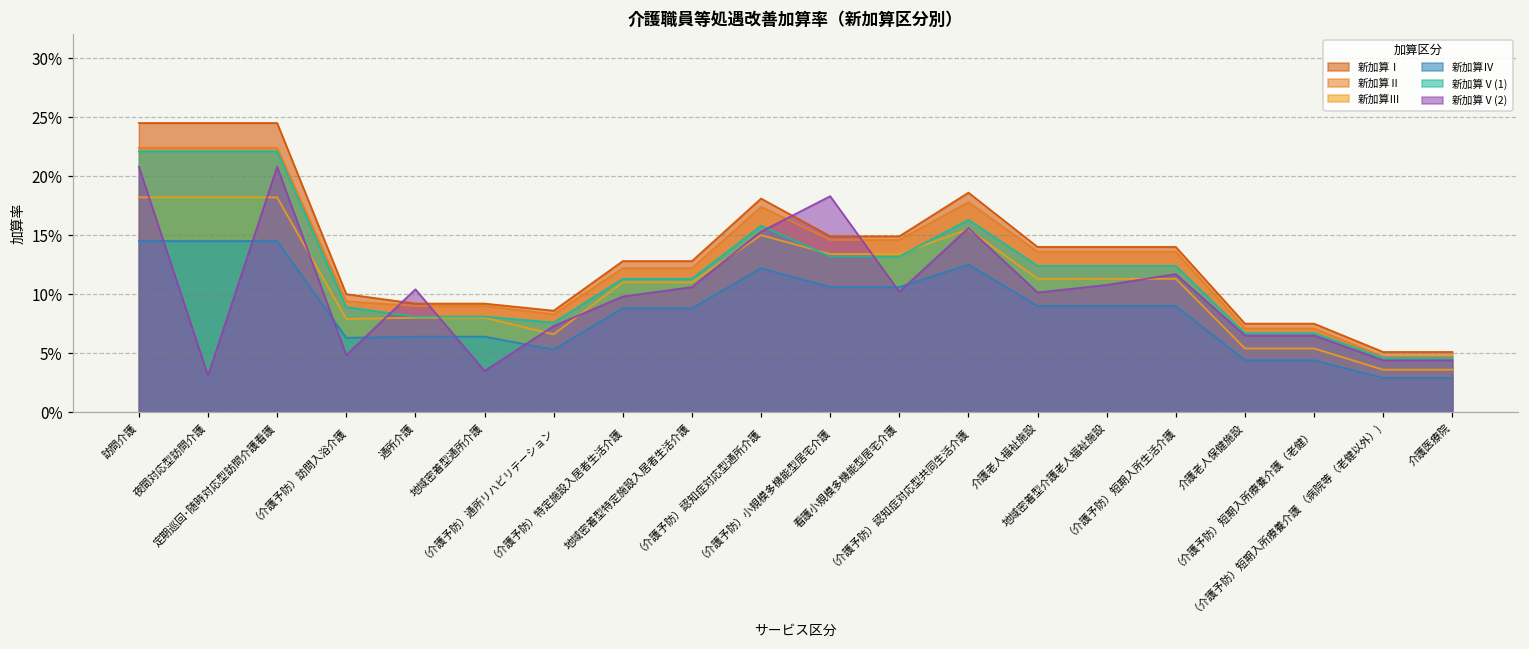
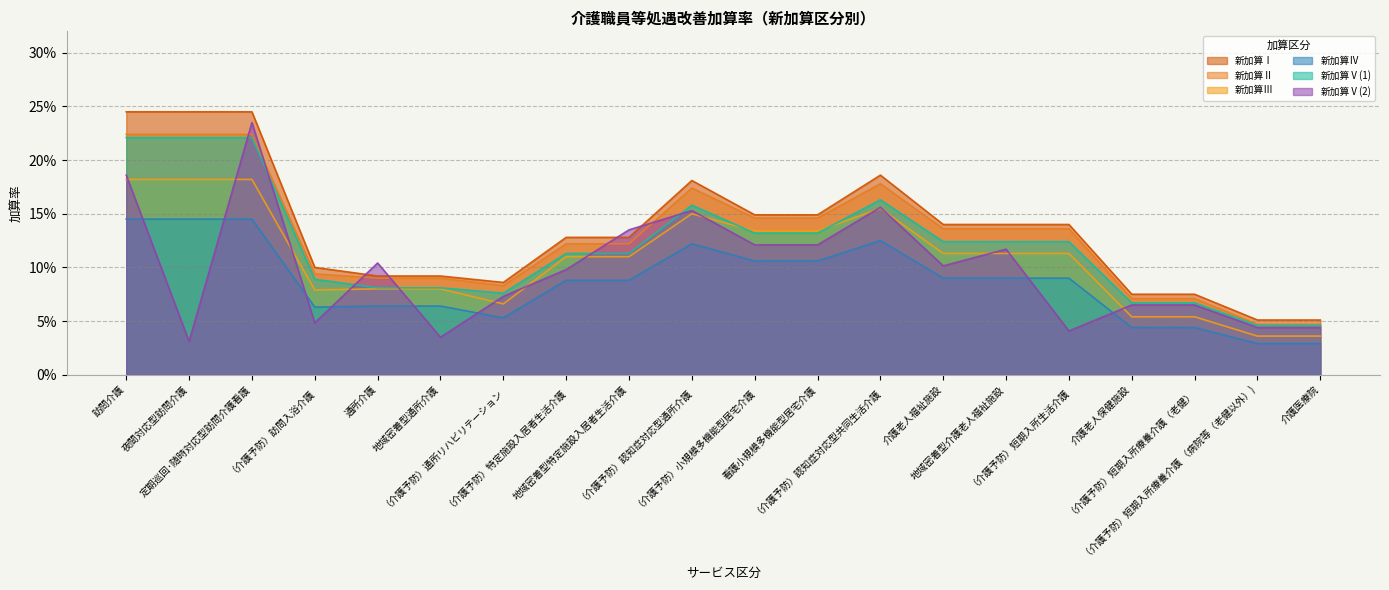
  {
    "新加算Ⅴ(2)": {
-     "訪問介護": "20.8%",
+     "訪問介護": "18.6%",
      "夜間対応型訪問介護": "3.1%",
-     "定期巡回･随時対応型訪問介護看護": "20.8%",
+     "定期巡回･随時対応型訪問介護看護": "23.5%",
      "（介護予防）訪問入浴介護": "4.8%",
      "通所介護": "10.4%",
      "地域密着型通所介護": "3.5%",
      "（介護予防）通所リハビリテーション": "7.3%",
      "（介護予防）特定施設入居者生活介護": "9.8%",
-     "地域密着型特定施設入居者生活介護": "10.6%",
+     "地域密着型特定施設入居者生活介護": "13.5%",
      "（介護予防）認知症対応型通所介護": "15.3%",
-     "（介護予防）小規模多機能型居宅介護": "18.3%",
-     "看護小規模多機能型居宅介護": "10.2%",
+     "（介護予防）小規模多機能型居宅介護": "12.1%",
+     "看護小規模多機能型居宅介護": "12.1%",
      "介護老人福祉施設": "10.1%",
-     "地域密着型介護老人福祉施設": "10.8%",
-     "（介護予防）短期入所生活介護": "11.7%"
+     "地域密着型介護老人福祉施設": "11.7%",
+     "（介護予防）短期入所生活介護": "4.1%"
    }
  }
